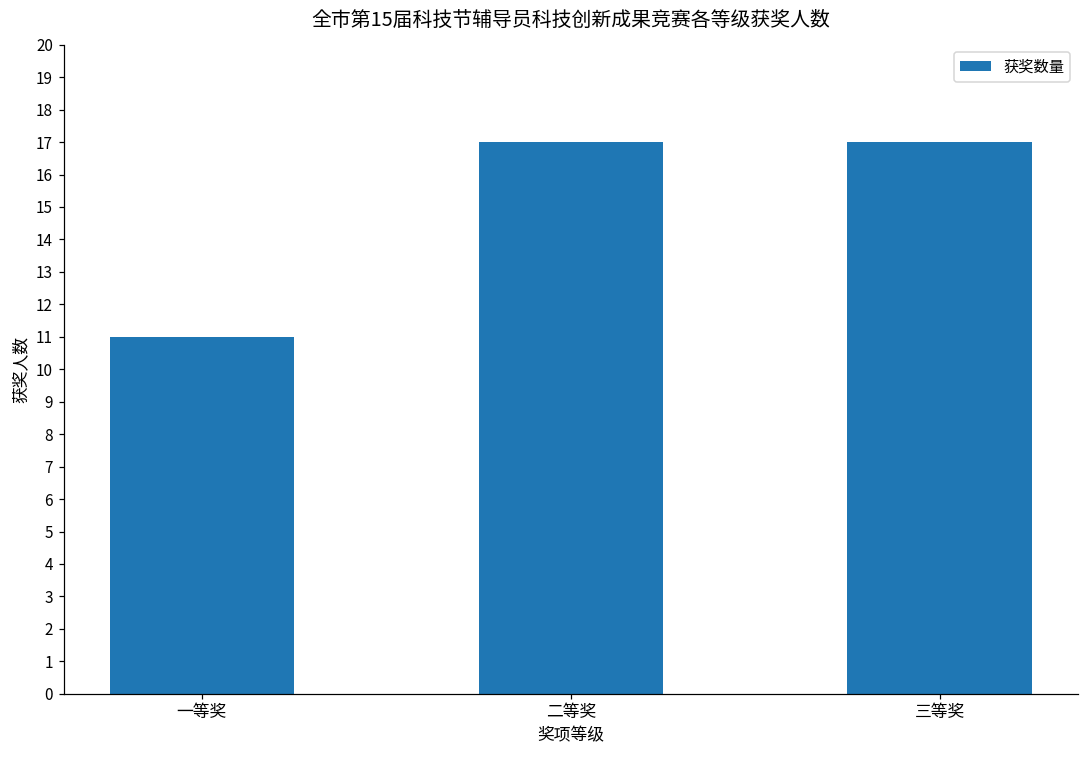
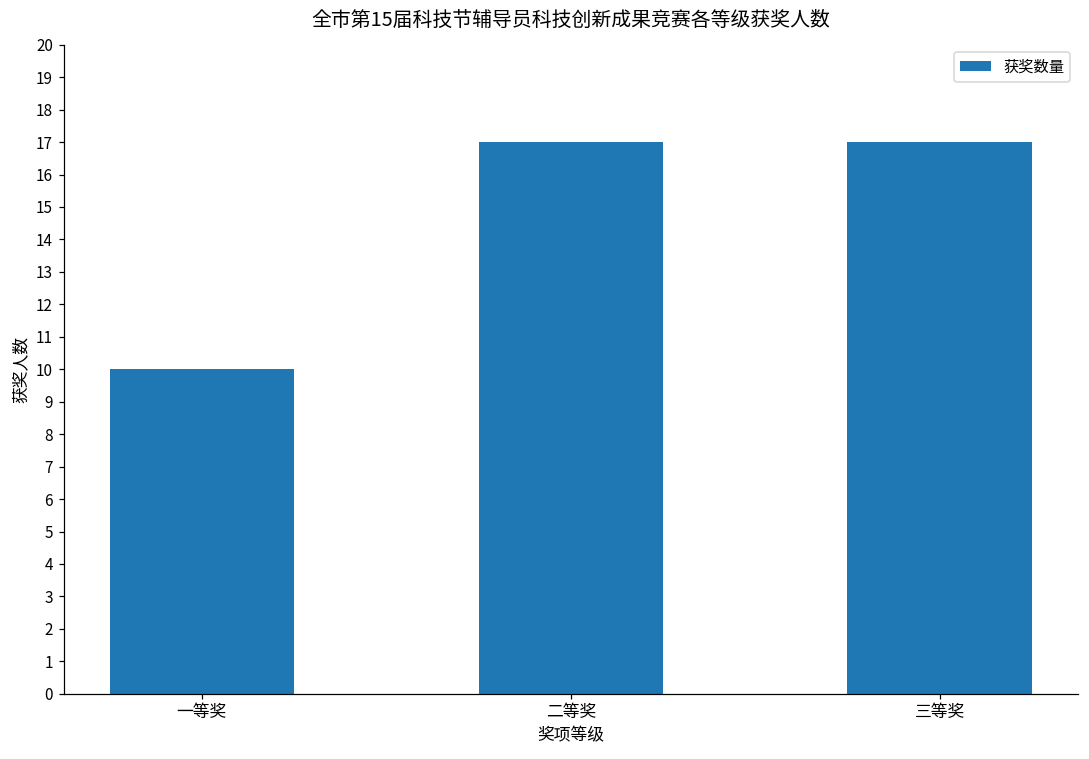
  {
-   "一等奖": 11,
+   "一等奖": 10,
    "二等奖": 17,
    "三等奖": 17
  }
